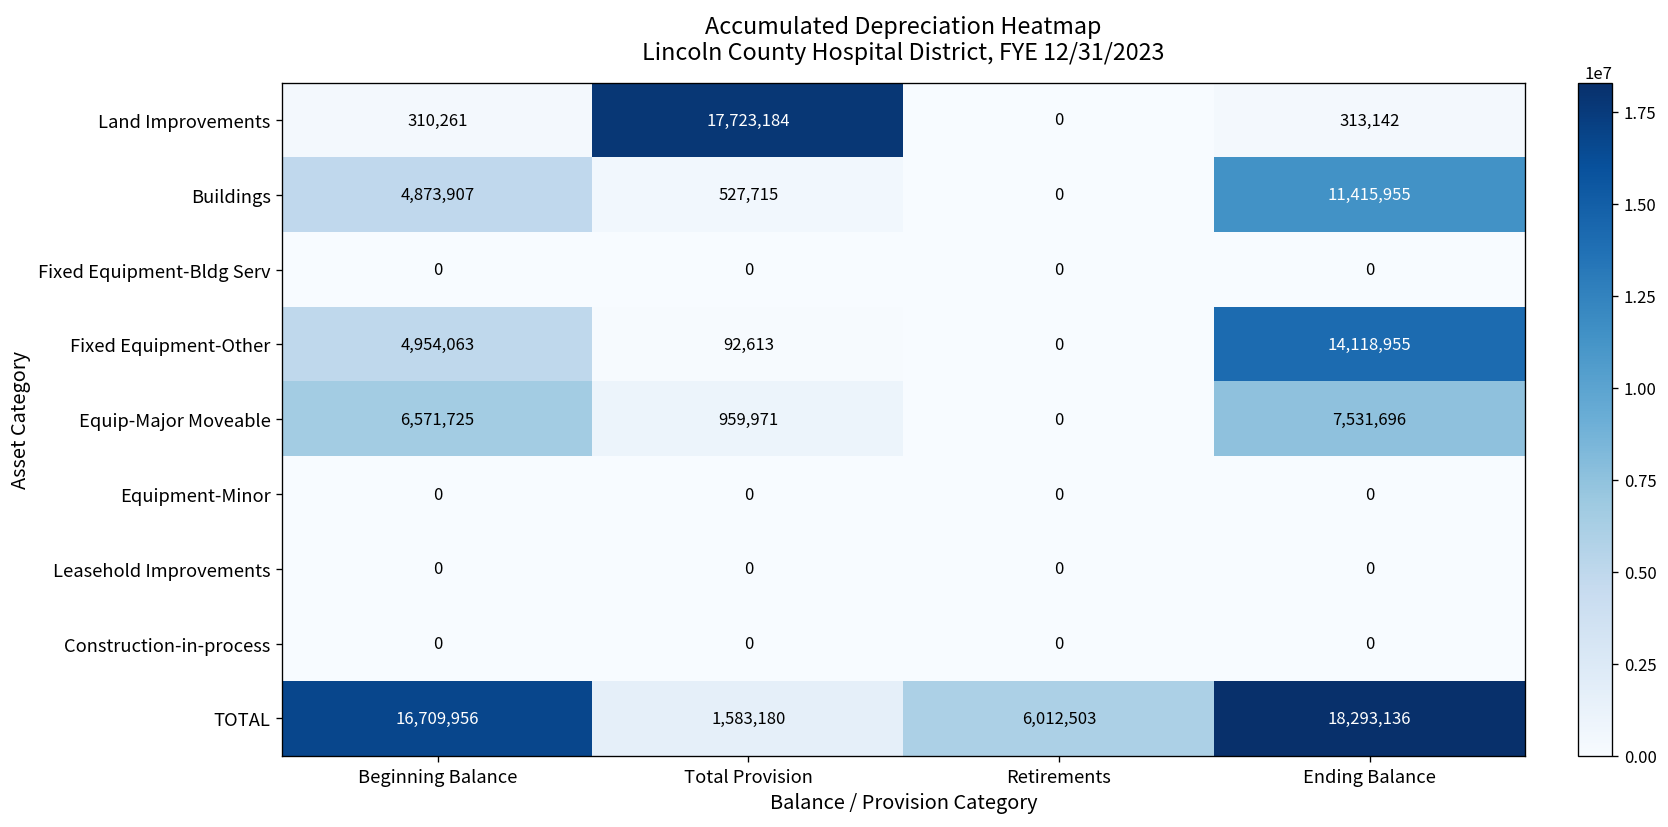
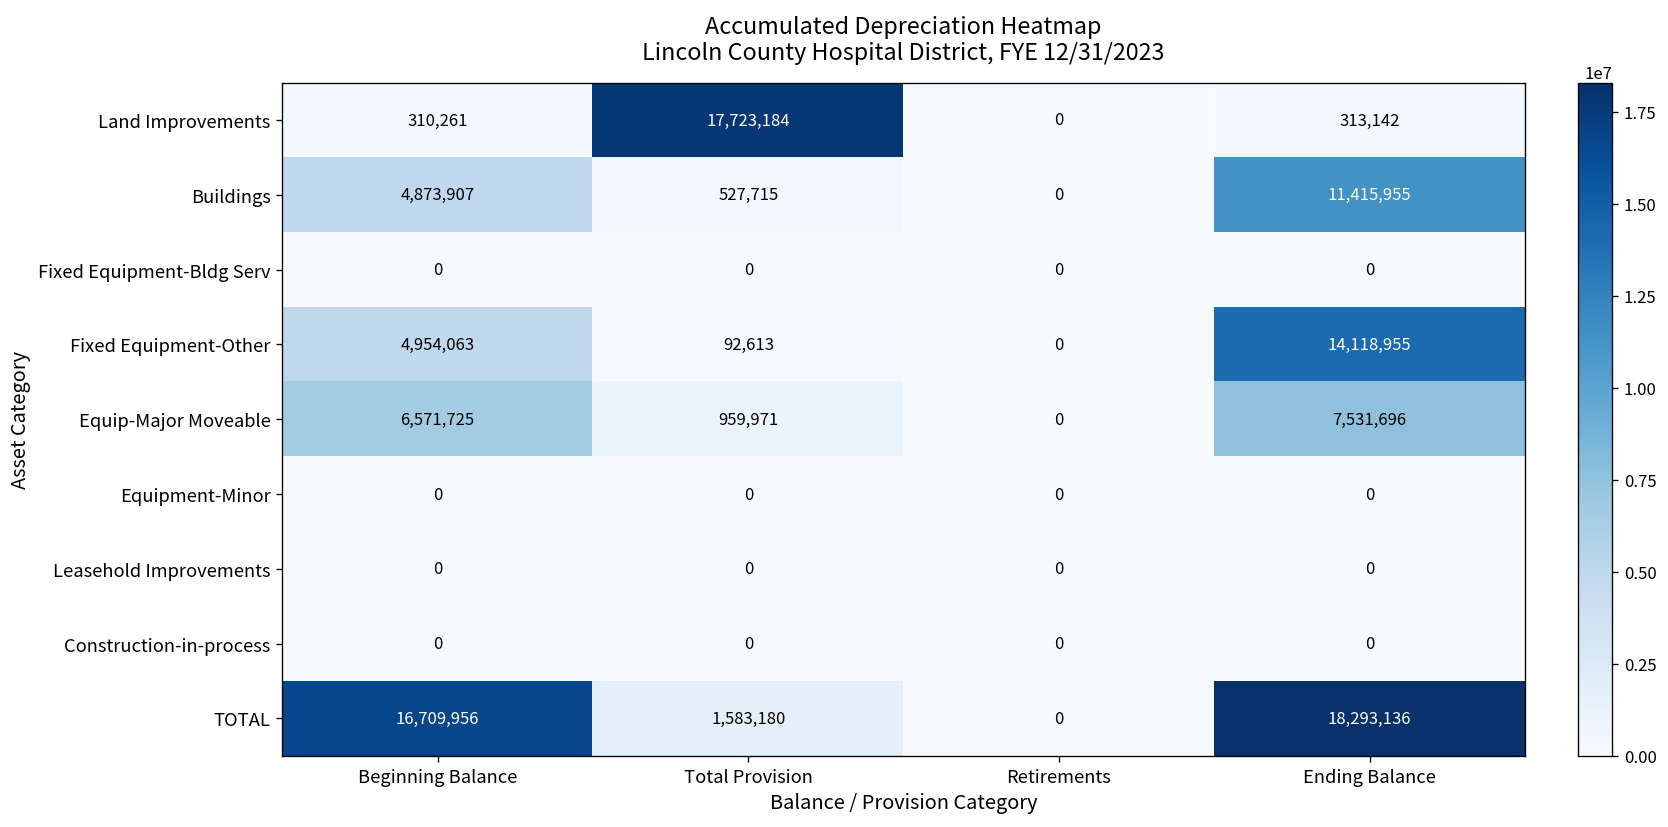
  {
    "Land Improvements": {
      "Beginning Balance": "310,261",
      "Total Provision": "17,723,184",
      "Retirements": "0",
      "Ending Balance": "313,142"
    },
    "Buildings": {
      "Beginning Balance": "4,873,907",
      "Total Provision": "527,715",
      "Retirements": "0",
      "Ending Balance": "11,415,955"
    },
    "Fixed Equipment-Bldg Serv": {
      "Beginning Balance": "0",
      "Total Provision": "0",
      "Retirements": "0",
      "Ending Balance": "0"
    },
    "Fixed Equipment-Other": {
      "Beginning Balance": "4,954,063",
      "Total Provision": "92,613",
      "Retirements": "0",
      "Ending Balance": "14,118,955"
    },
    "Equip-Major Moveable": {
      "Beginning Balance": "6,571,725",
      "Total Provision": "959,971",
      "Retirements": "0",
      "Ending Balance": "7,531,696"
    },
    "Equipment-Minor": {
      "Beginning Balance": "0",
      "Total Provision": "0",
      "Retirements": "0",
      "Ending Balance": "0"
    },
    "Leasehold Improvements": {
      "Beginning Balance": "0",
      "Total Provision": "0",
      "Retirements": "0",
      "Ending Balance": "0"
    },
    "Construction-in-process": {
      "Beginning Balance": "0",
      "Total Provision": "0",
      "Retirements": "0",
      "Ending Balance": "0"
    },
    "TOTAL": {
      "Beginning Balance": "16,709,956",
      "Total Provision": "1,583,180",
-     "Retirements": "6,012,503",
+     "Retirements": "0",
      "Ending Balance": "18,293,136"
    }
  }
